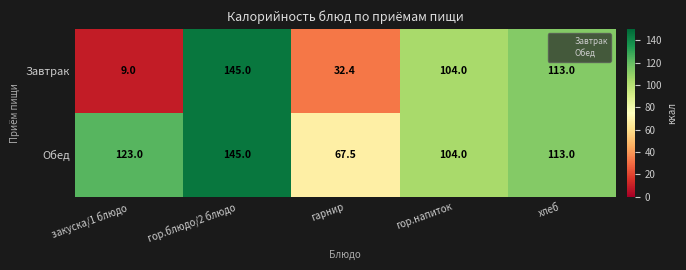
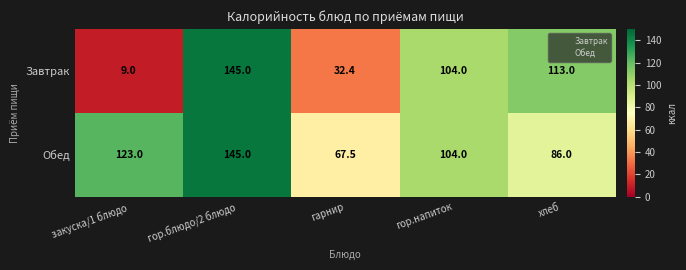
  {
    "Завтрак": {
      "закуска/1 блюдо": 9.0,
      "гор.блюдо/2 блюдо": 145.0,
      "гарнир": 32.4,
      "гор.напиток": 104.0,
      "хлеб": 113.0
    },
    "Обед": {
      "закуска/1 блюдо": 123.0,
      "гор.блюдо/2 блюдо": 145.0,
      "гарнир": 67.5,
      "гор.напиток": 104.0,
-     "хлеб": 113.0
+     "хлеб": 86.0
    }
  }
